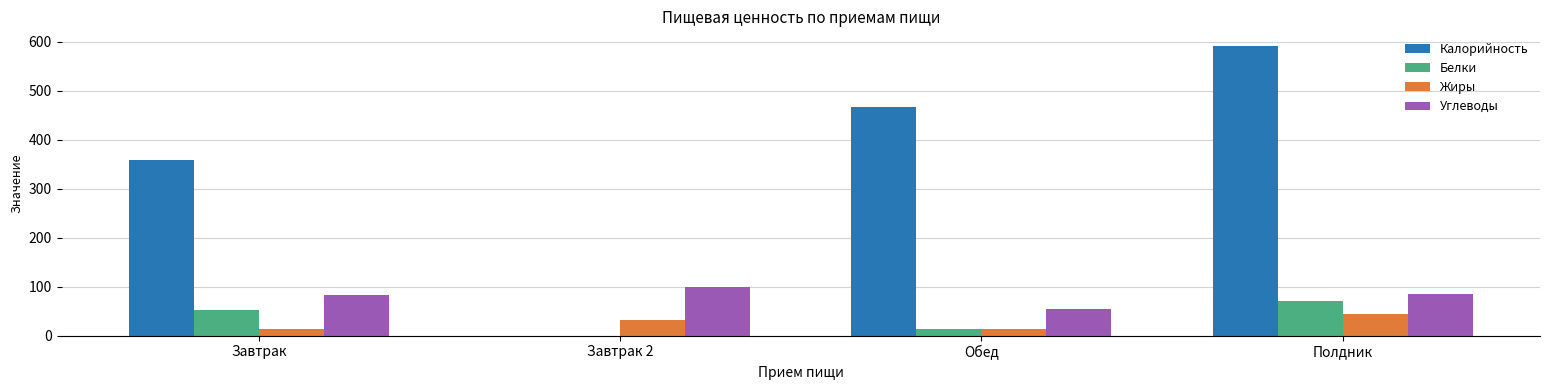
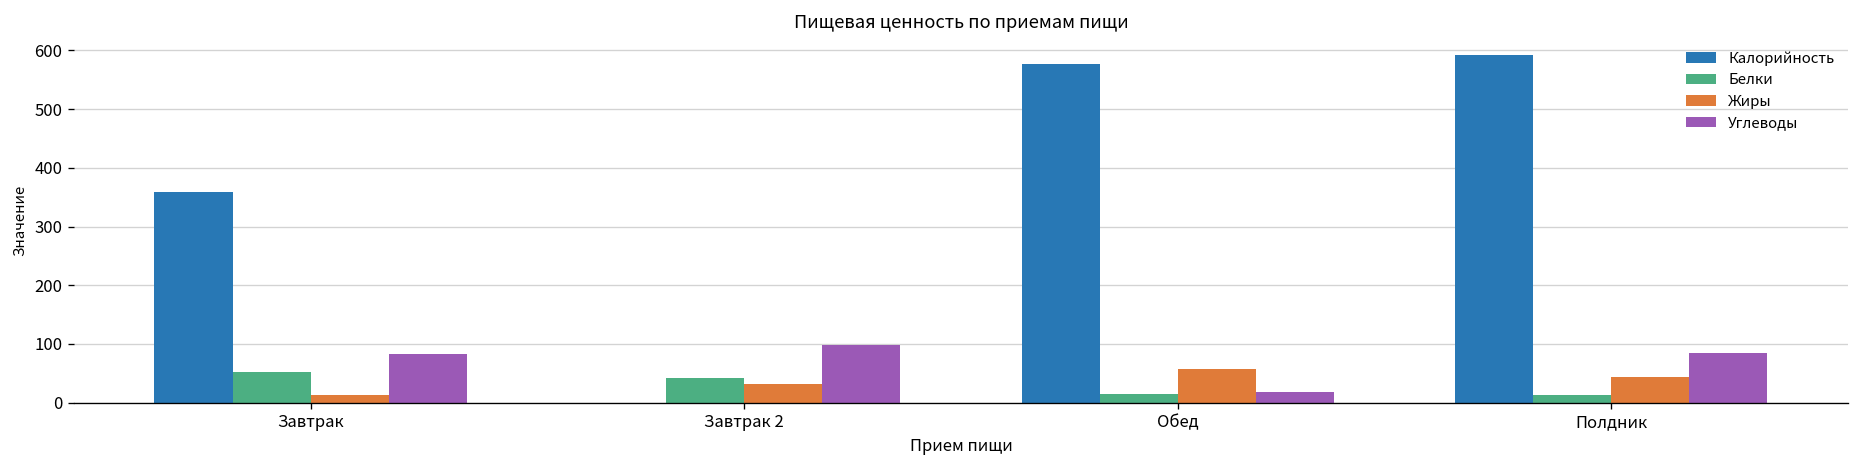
  {
    "Калорийность": {
      "Завтрак": 360,
      "Завтрак 2": 0,
-     "Обед": 470,
+     "Обед": 580,
      "Полдник": 590
    },
    "Белки": {
      "Завтрак": 50,
-     "Завтрак 2": 0,
+     "Завтрак 2": 40,
      "Обед": 10,
-     "Полдник": 70
+     "Полдник": 10
    },
    "Жиры": {
      "Завтрак": 10,
      "Завтрак 2": 30,
-     "Обед": 10,
+     "Обед": 60,
      "Полдник": 40
    },
    "Углеводы": {
      "Завтрак": 80,
      "Завтрак 2": 100,
-     "Обед": 50,
+     "Обед": 20,
      "Полдник": 90
    }
  }
